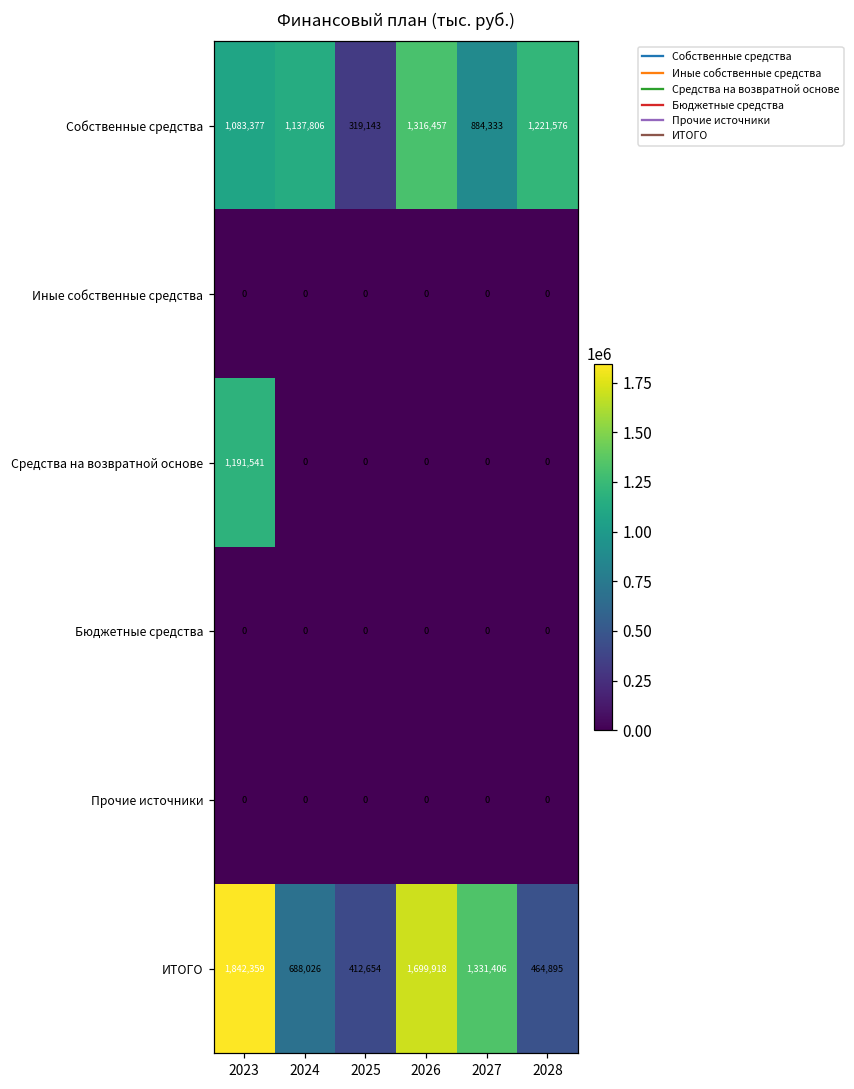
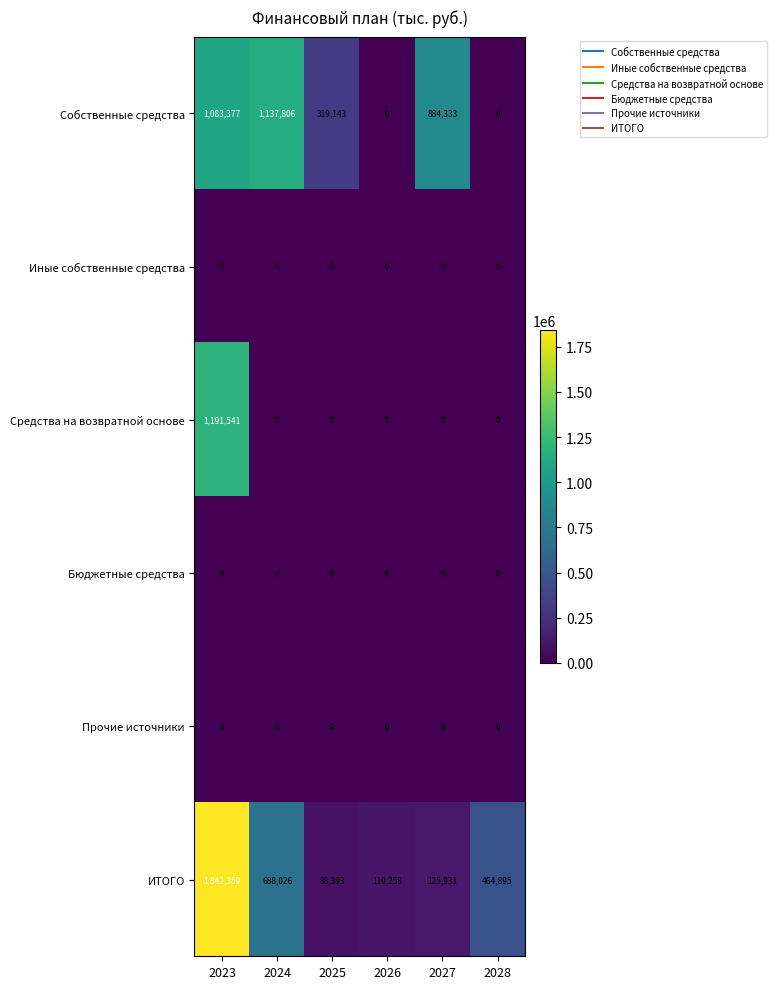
  {
    "Собственные средства": {
      "2023": "1,083,377",
      "2024": "1,137,806",
      "2025": "319,143",
-     "2026": "1,316,457",
+     "2026": "0",
      "2027": "884,333",
-     "2028": "1,221,576"
+     "2028": "0"
    },
    "Иные собственные средства": {
      "2023": "0",
      "2024": "0",
      "2025": "0",
      "2026": "0",
      "2027": "0",
      "2028": "0"
    },
    "Средства на возвратной основе": {
      "2023": "1,191,541",
      "2024": "0",
      "2025": "0",
      "2026": "0",
      "2027": "0",
      "2028": "0"
    },
    "Бюджетные средства": {
      "2023": "0",
      "2024": "0",
      "2025": "0",
      "2026": "0",
      "2027": "0",
      "2028": "0"
    },
    "Прочие источники": {
      "2023": "0",
      "2024": "0",
      "2025": "0",
      "2026": "0",
      "2027": "0",
      "2028": "0"
    },
    "ИТОГО": {
      "2023": "1,842,359",
      "2024": "688,026",
-     "2025": "412,654",
-     "2026": "1,699,918",
-     "2027": "1,331,406",
+     "2025": "88,393",
+     "2026": "110,258",
+     "2027": "125,931",
      "2028": "464,895"
    }
  }
